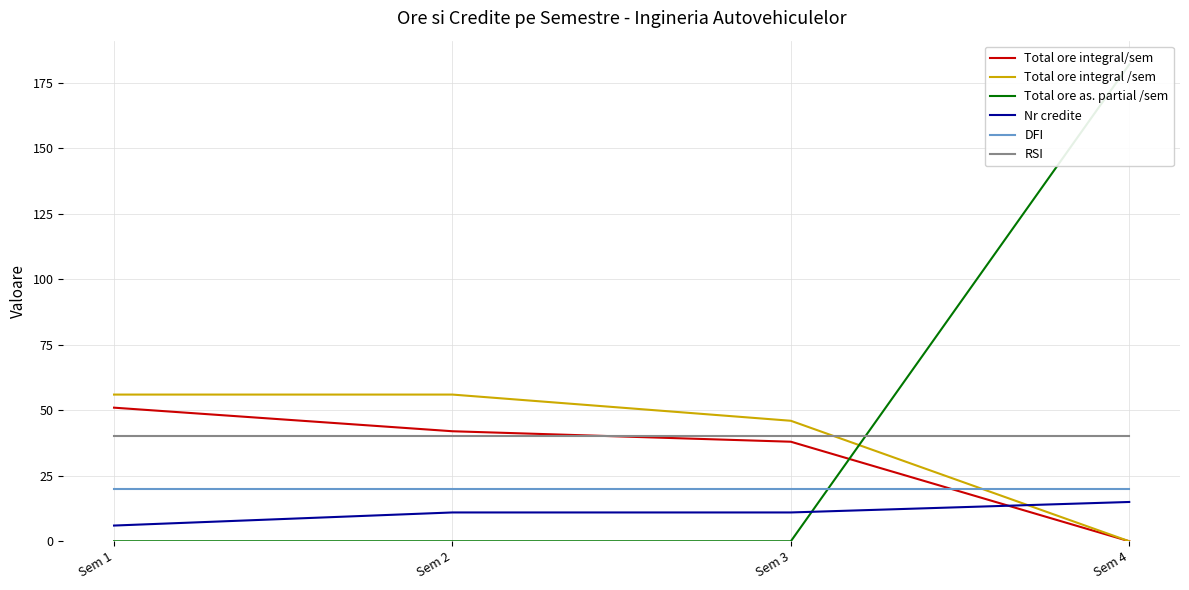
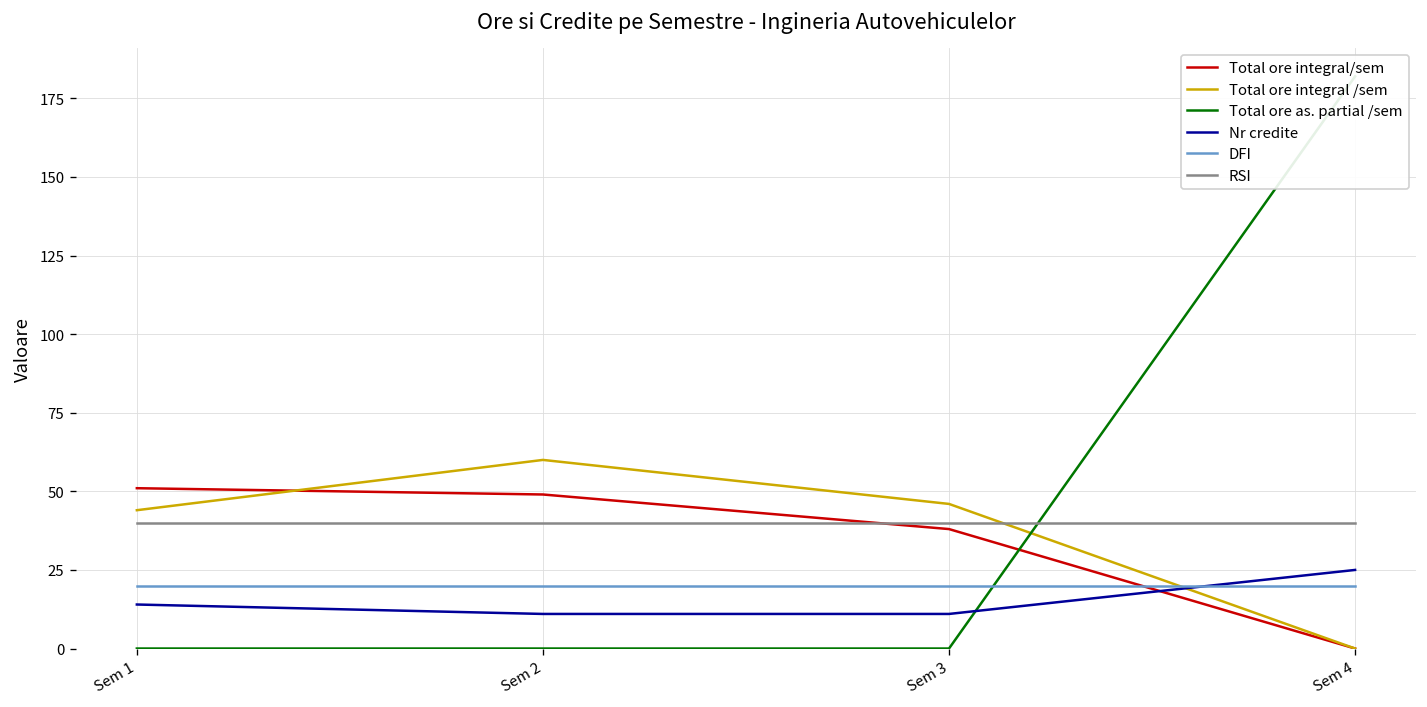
  {
    "Total ore integral/sem": {
      "Sem 1": 51,
-     "Sem 2": 42,
+     "Sem 2": 49,
      "Sem 3": 38
    },
    "Total ore integral /sem": {
-     "Sem 1": 56,
-     "Sem 2": 56,
+     "Sem 1": 44,
+     "Sem 2": 60,
      "Sem 3": 46
    },
    "Total ore as. partial /sem": {
      "Sem 1": 0,
      "Sem 2": 0,
      "Sem 3": 0
    },
    "Nr credite": {
-     "Sem 1": 6,
+     "Sem 1": 14,
      "Sem 2": 11,
      "Sem 3": 11,
-     "Sem 4": 15
+     "Sem 4": 25
    },
    "DFI": {
      "Sem 1": 20,
      "Sem 2": 20,
      "Sem 3": 20,
      "Sem 4": 20
    },
    "RSI": {
      "Sem 1": 40,
      "Sem 2": 40,
      "Sem 3": 40,
      "Sem 4": 40
    }
  }
